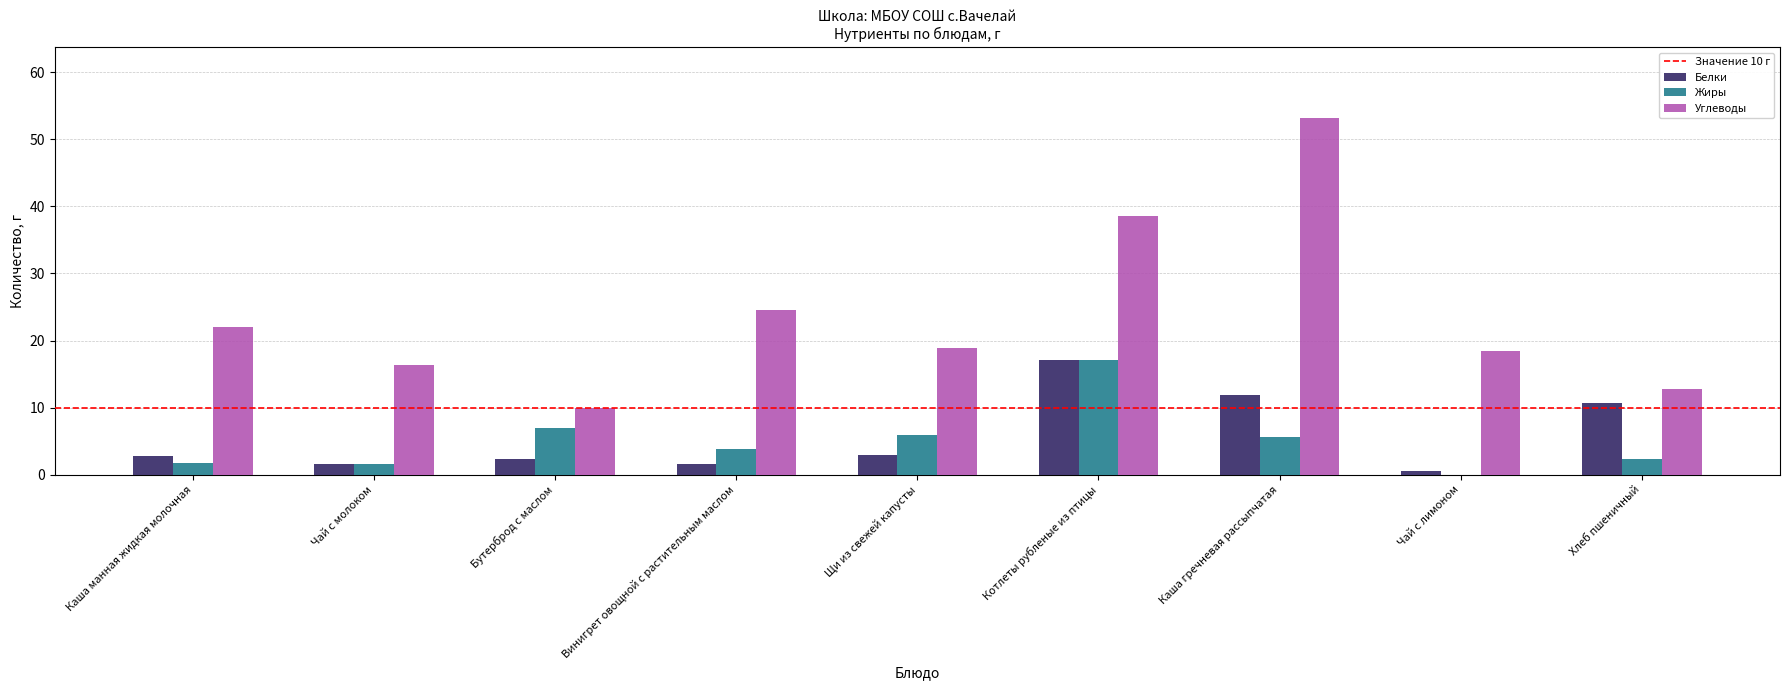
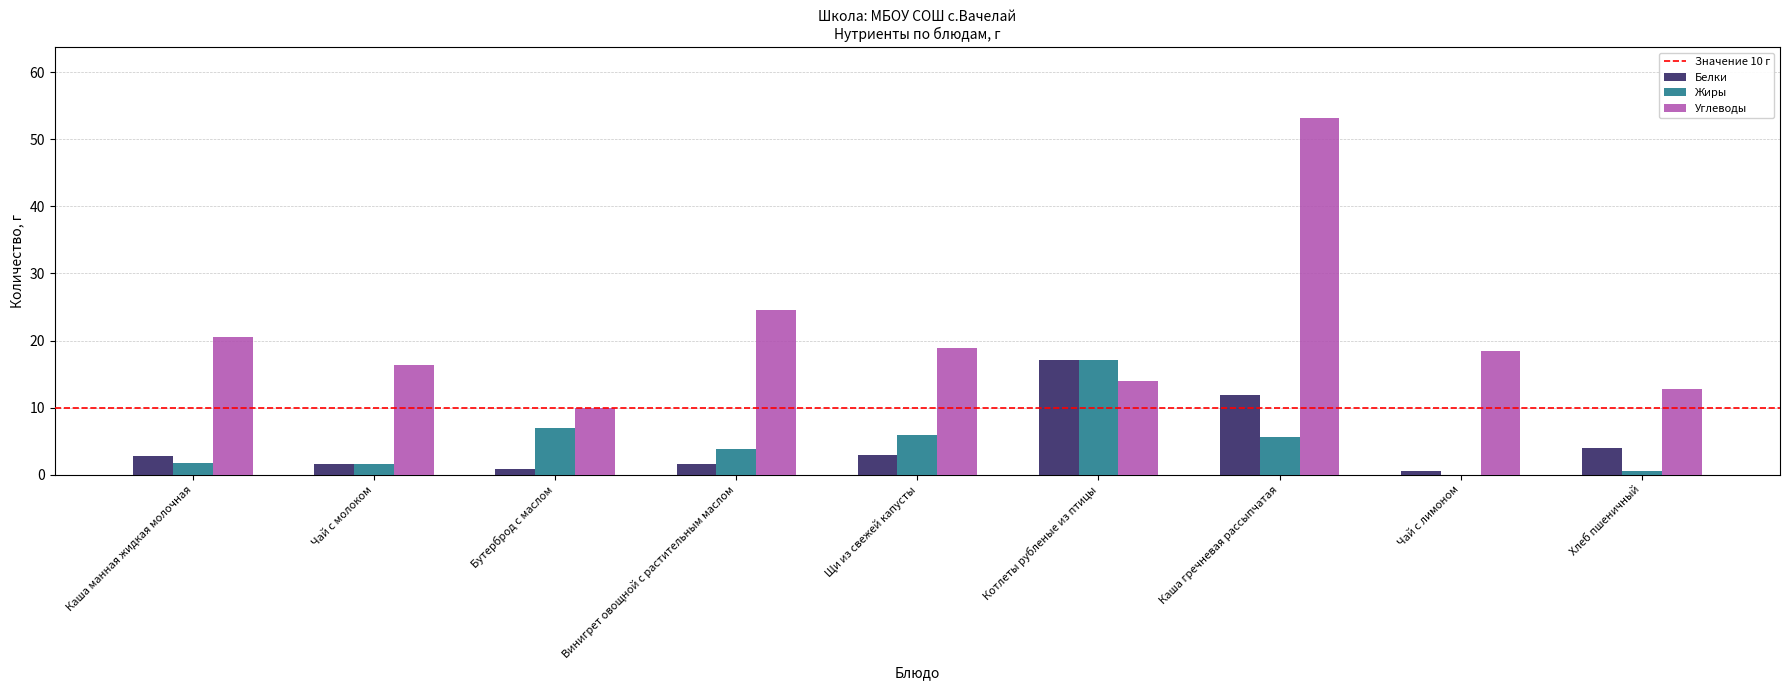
  {
    "Белки": {
      "Каша манная жидкая молочная": 3,
      "Чай с молоком": 2,
-     "Бутерброд с маслом": 2,
+     "Бутерброд с маслом": 1,
      "Винигрет овощной с растительным маслом": 2,
      "Щи из свежей капусты": 3,
      "Котлеты рубленые из птицы": 17,
      "Каша гречневая рассыпчатая": 12,
      "Чай с лимоном": 1,
-     "Хлеб пшеничный": 11
+     "Хлеб пшеничный": 4
    },
    "Жиры": {
      "Каша манная жидкая молочная": 2,
      "Чай с молоком": 2,
      "Бутерброд с маслом": 7,
      "Винигрет овощной с растительным маслом": 4,
      "Щи из свежей капусты": 6,
      "Котлеты рубленые из птицы": 17,
      "Каша гречневая рассыпчатая": 6,
      "Чай с лимоном": 0,
-     "Хлеб пшеничный": 2
+     "Хлеб пшеничный": 1
    },
    "Углеводы": {
-     "Каша манная жидкая молочная": 22,
+     "Каша манная жидкая молочная": 21,
      "Чай с молоком": 16,
      "Бутерброд с маслом": 10,
      "Винигрет овощной с растительным маслом": 25,
      "Щи из свежей капусты": 19,
-     "Котлеты рубленые из птицы": 39,
+     "Котлеты рубленые из птицы": 14,
      "Каша гречневая рассыпчатая": 53,
      "Чай с лимоном": 19,
      "Хлеб пшеничный": 13
    }
  }
